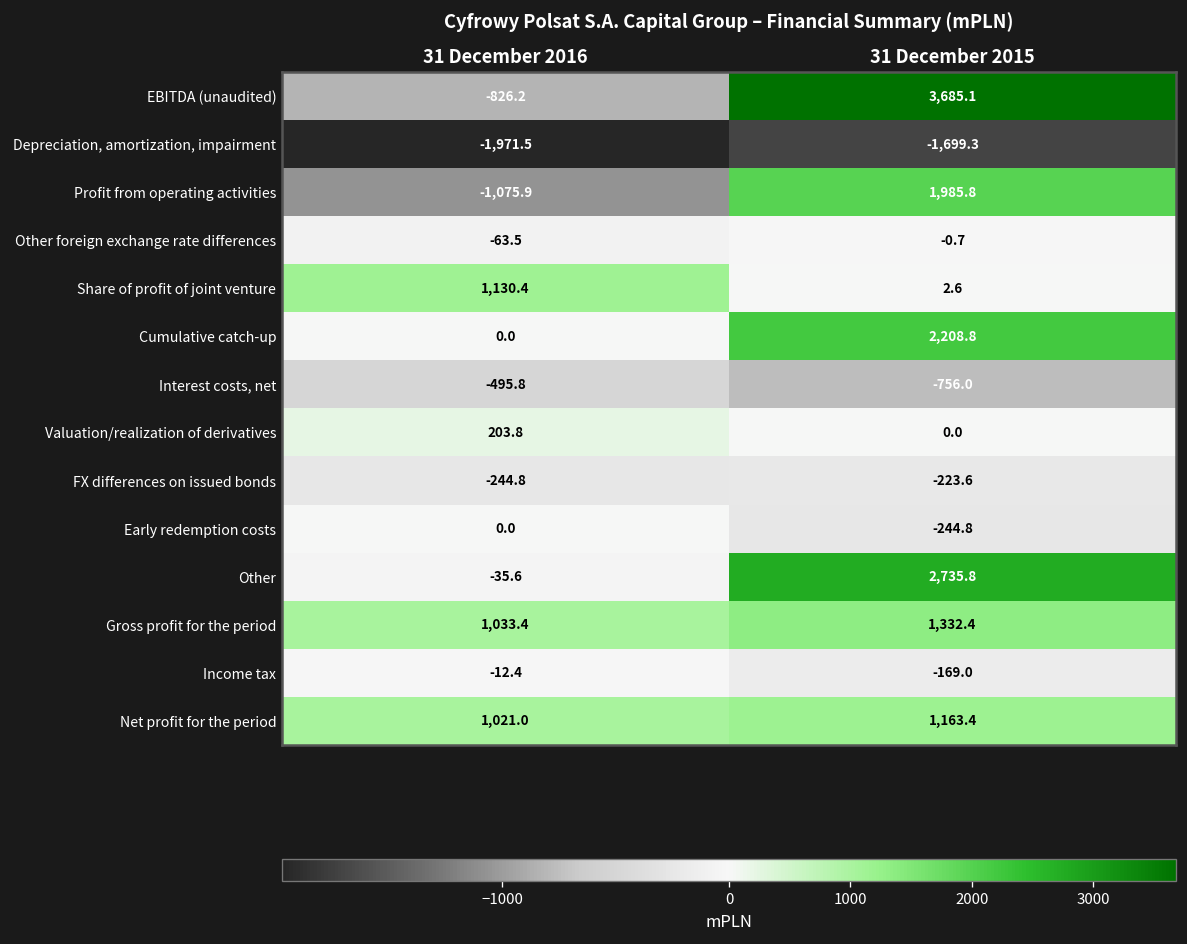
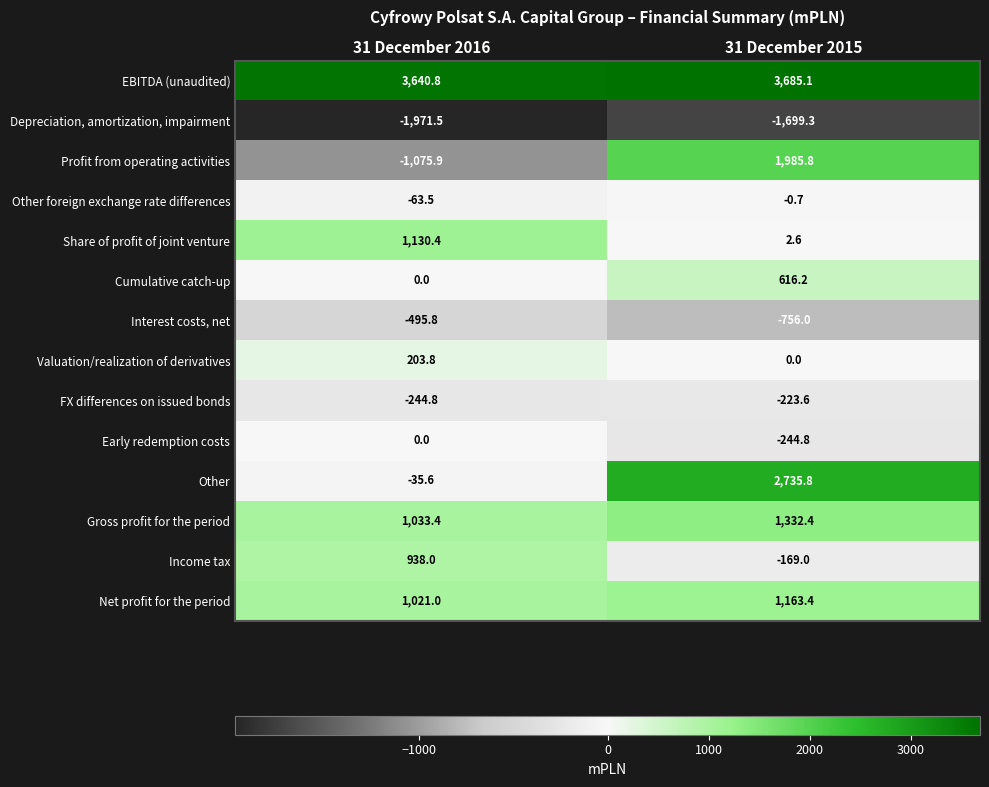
  {
    "EBITDA (unaudited)": {
-     "31 December 2016": "-826.2",
+     "31 December 2016": "3,640.8",
      "31 December 2015": "3,685.1"
    },
    "Depreciation, amortization, impairment": {
      "31 December 2016": "-1,971.5",
      "31 December 2015": "-1,699.3"
    },
    "Profit from operating activities": {
      "31 December 2016": "-1,075.9",
      "31 December 2015": "1,985.8"
    },
    "Other foreign exchange rate differences": {
      "31 December 2016": "-63.5",
      "31 December 2015": "-0.7"
    },
    "Share of profit of joint venture": {
      "31 December 2016": "1,130.4",
      "31 December 2015": "2.6"
    },
    "Cumulative catch-up": {
      "31 December 2016": "0.0",
-     "31 December 2015": "2,208.8"
+     "31 December 2015": "616.2"
    },
    "Interest costs, net": {
      "31 December 2016": "-495.8",
      "31 December 2015": "-756.0"
    },
    "Valuation/realization of derivatives": {
      "31 December 2016": "203.8",
      "31 December 2015": "0.0"
    },
    "FX differences on issued bonds": {
      "31 December 2016": "-244.8",
      "31 December 2015": "-223.6"
    },
    "Early redemption costs": {
      "31 December 2016": "0.0",
      "31 December 2015": "-244.8"
    },
    "Other": {
      "31 December 2016": "-35.6",
      "31 December 2015": "2,735.8"
    },
    "Gross profit for the period": {
      "31 December 2016": "1,033.4",
      "31 December 2015": "1,332.4"
    },
    "Income tax": {
-     "31 December 2016": "-12.4",
+     "31 December 2016": "938.0",
      "31 December 2015": "-169.0"
    },
    "Net profit for the period": {
      "31 December 2016": "1,021.0",
      "31 December 2015": "1,163.4"
    }
  }
